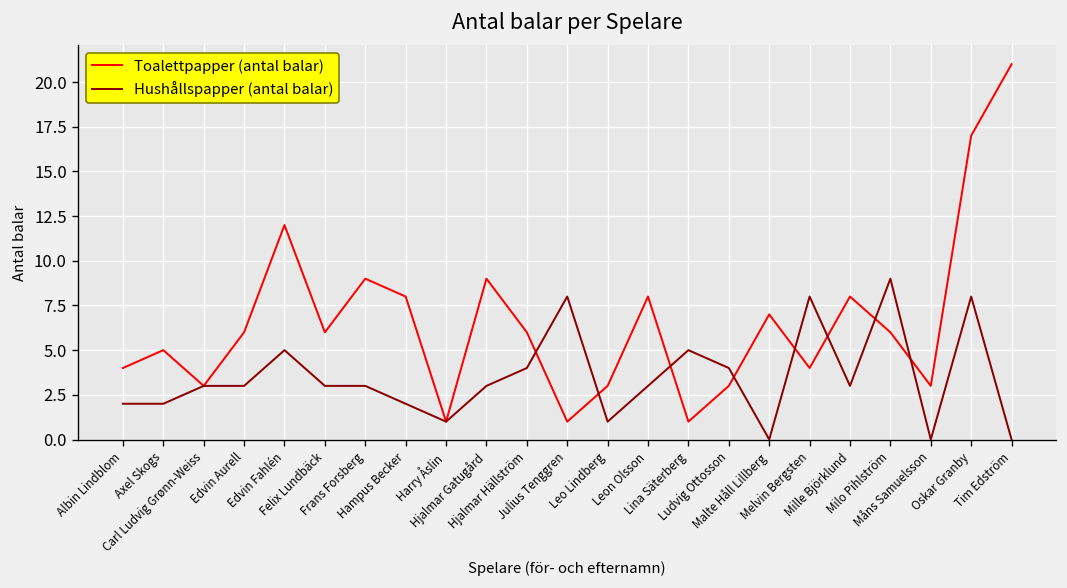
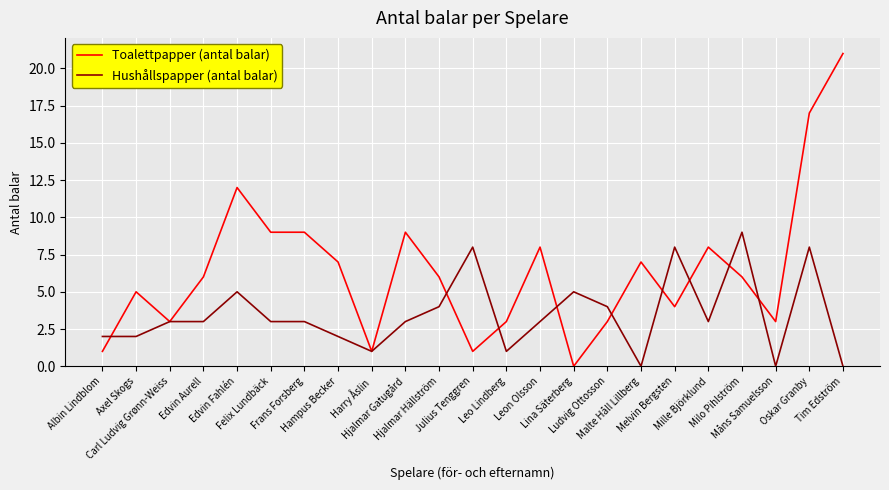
  {
    "Toalettpapper (antal balar)": {
-     "Albin Lindblom": 4,
+     "Albin Lindblom": 1,
      "Axel Skogs": 5,
      "Edvin Aurell": 6,
      "Edvin Fahlén": 12,
-     "Felix Lundbäck": 6,
+     "Felix Lundbäck": 9,
      "Frans Forsberg": 9,
-     "Hampus Becker": 8,
+     "Hampus Becker": 7,
      "Hjalmar Gatugård": 9,
      "Hjalmar Hällström": 6,
      "Julius Tenggren": 1,
      "Leo Lindberg": 3,
      "Leon Olsson": 8,
-     "Lina Säterberg": 1,
+     "Lina Säterberg": 0,
      "Ludvig Ottosson": 3,
      "Malte Håll Lillberg": 7,
      "Melvin Bergsten": 4,
      "Mille Björklund": 8,
      "Milo Pihlström": 6,
      "Måns Samuelsson": 3,
      "Oskar Granby": 17,
      "Tim Edström": 21
    },
    "Hushållspapper (antal balar)": {
      "Albin Lindblom": 2,
      "Axel Skogs": 2,
      "Edvin Aurell": 3,
      "Edvin Fahlén": 5,
      "Felix Lundbäck": 3,
      "Frans Forsberg": 3,
      "Hampus Becker": 2,
      "Hjalmar Gatugård": 3,
      "Hjalmar Hällström": 4,
      "Julius Tenggren": 8,
      "Leo Lindberg": 1,
      "Leon Olsson": 3,
      "Lina Säterberg": 5,
      "Ludvig Ottosson": 4,
      "Malte Håll Lillberg": 0,
      "Melvin Bergsten": 8,
      "Mille Björklund": 3,
      "Milo Pihlström": 9,
      "Måns Samuelsson": 0,
      "Oskar Granby": 8,
      "Tim Edström": 0
    }
  }
